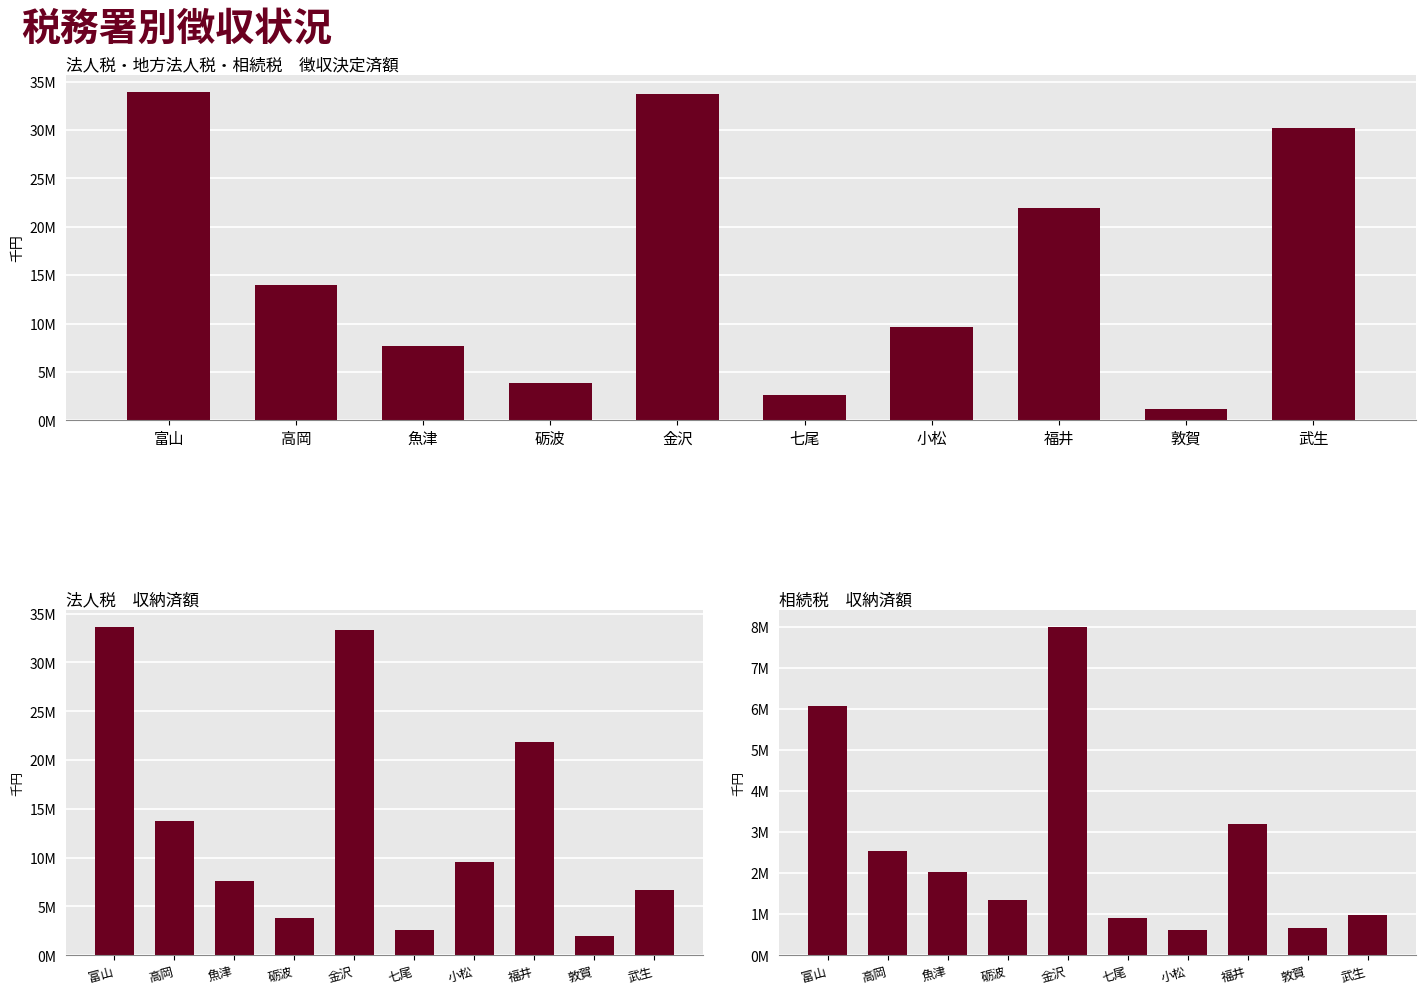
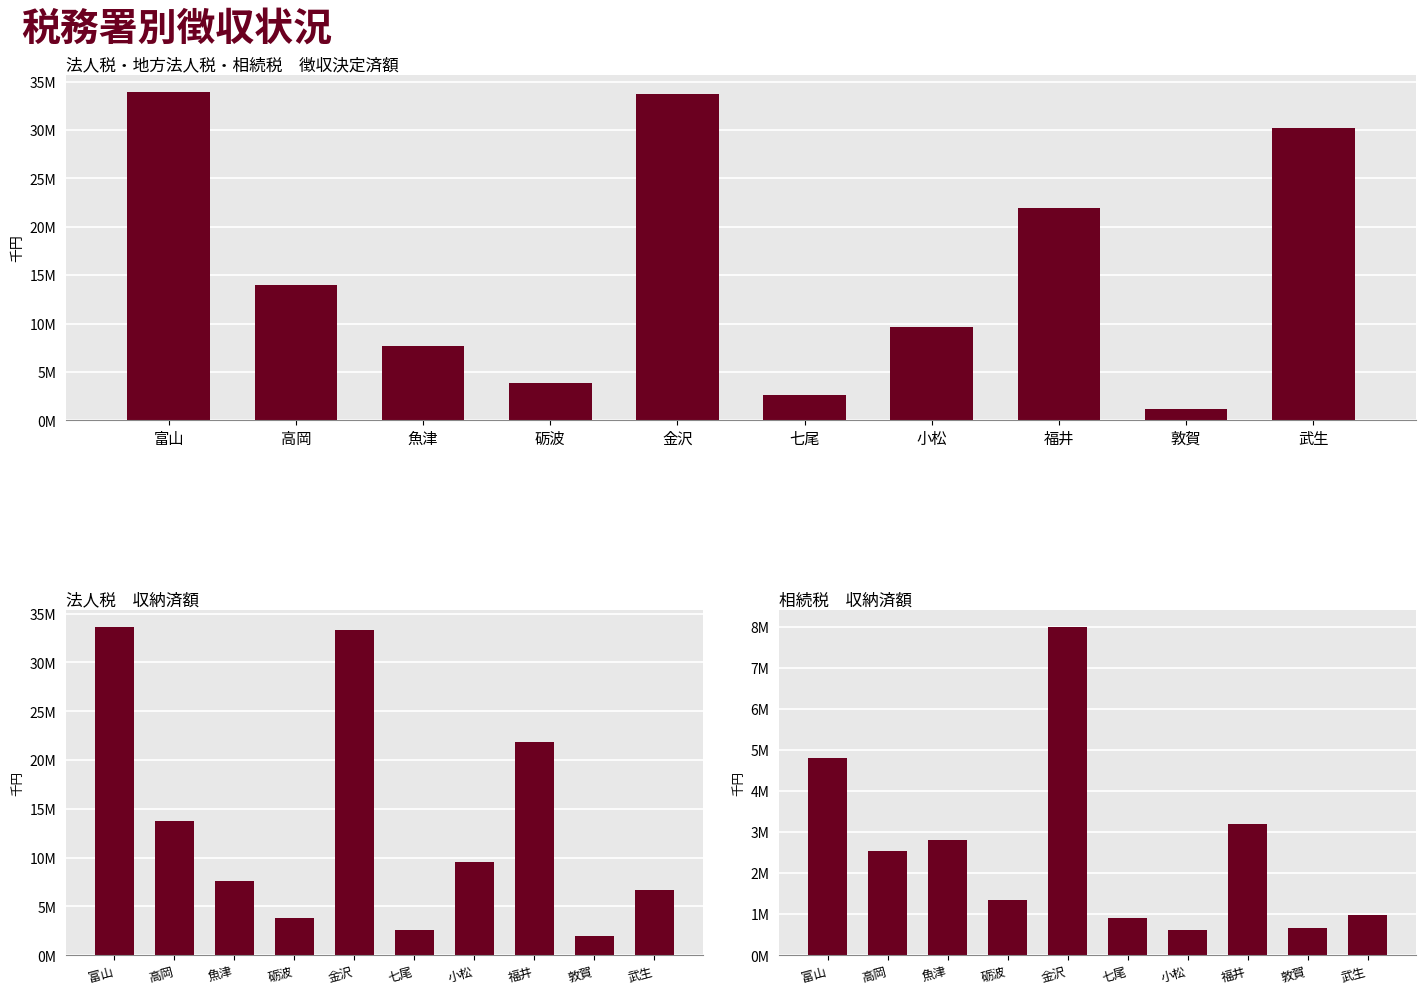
  {
    "法人税・地方法人税・相続税 徴収決定済額": {
      "富山": 34000000,
      "高岡": 14000000,
      "魚津": 8000000,
      "砺波": 4000000,
      "金沢": 34000000,
      "七尾": 3000000,
      "小松": 10000000,
      "福井": 22000000,
      "敦賀": 1000000,
      "武生": 30000000
    },
    "法人税 収納済額": {
      "富山": 34000000,
      "高岡": 14000000,
      "魚津": 8000000,
      "砺波": 4000000,
      "金沢": 33000000,
      "七尾": 3000000,
      "小松": 10000000,
      "福井": 22000000,
      "敦賀": 2000000,
      "武生": 7000000
    },
    "相続税 収納済額": {
-     "富山": 6100000,
+     "富山": 4800000,
      "高岡": 2500000,
-     "魚津": 2000000,
+     "魚津": 2800000,
      "砺波": 1300000,
      "金沢": 8000000,
      "七尾": 900000,
      "小松": 600000,
      "福井": 3200000,
      "敦賀": 700000,
      "武生": 1000000
    }
  }
